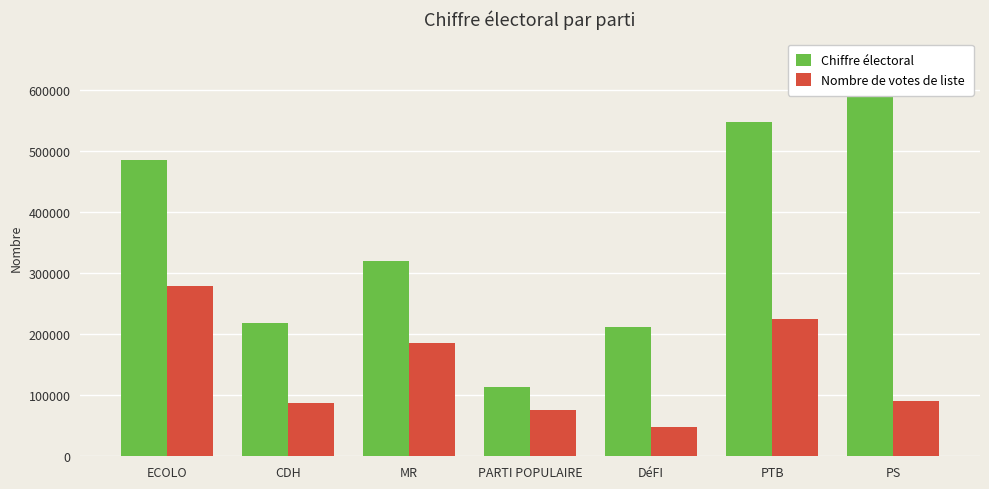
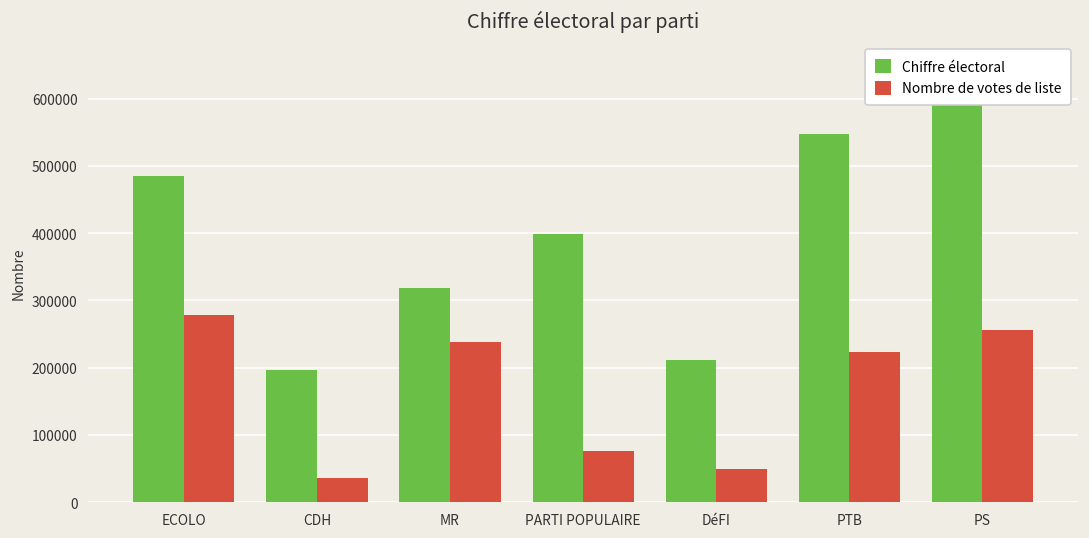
  {
    "Chiffre électoral": {
      "ECOLO": 490000,
-     "CDH": 220000,
+     "CDH": 200000,
      "MR": 320000,
-     "PARTI POPULAIRE": 110000,
+     "PARTI POPULAIRE": 400000,
      "DéFI": 210000,
      "PTB": 550000
    },
    "Nombre de votes de liste": {
      "ECOLO": 280000,
-     "CDH": 90000,
-     "MR": 190000,
+     "CDH": 30000,
+     "MR": 240000,
      "PARTI POPULAIRE": 80000,
      "DéFI": 50000,
      "PTB": 220000,
-     "PS": 90000
+     "PS": 260000
    }
  }
